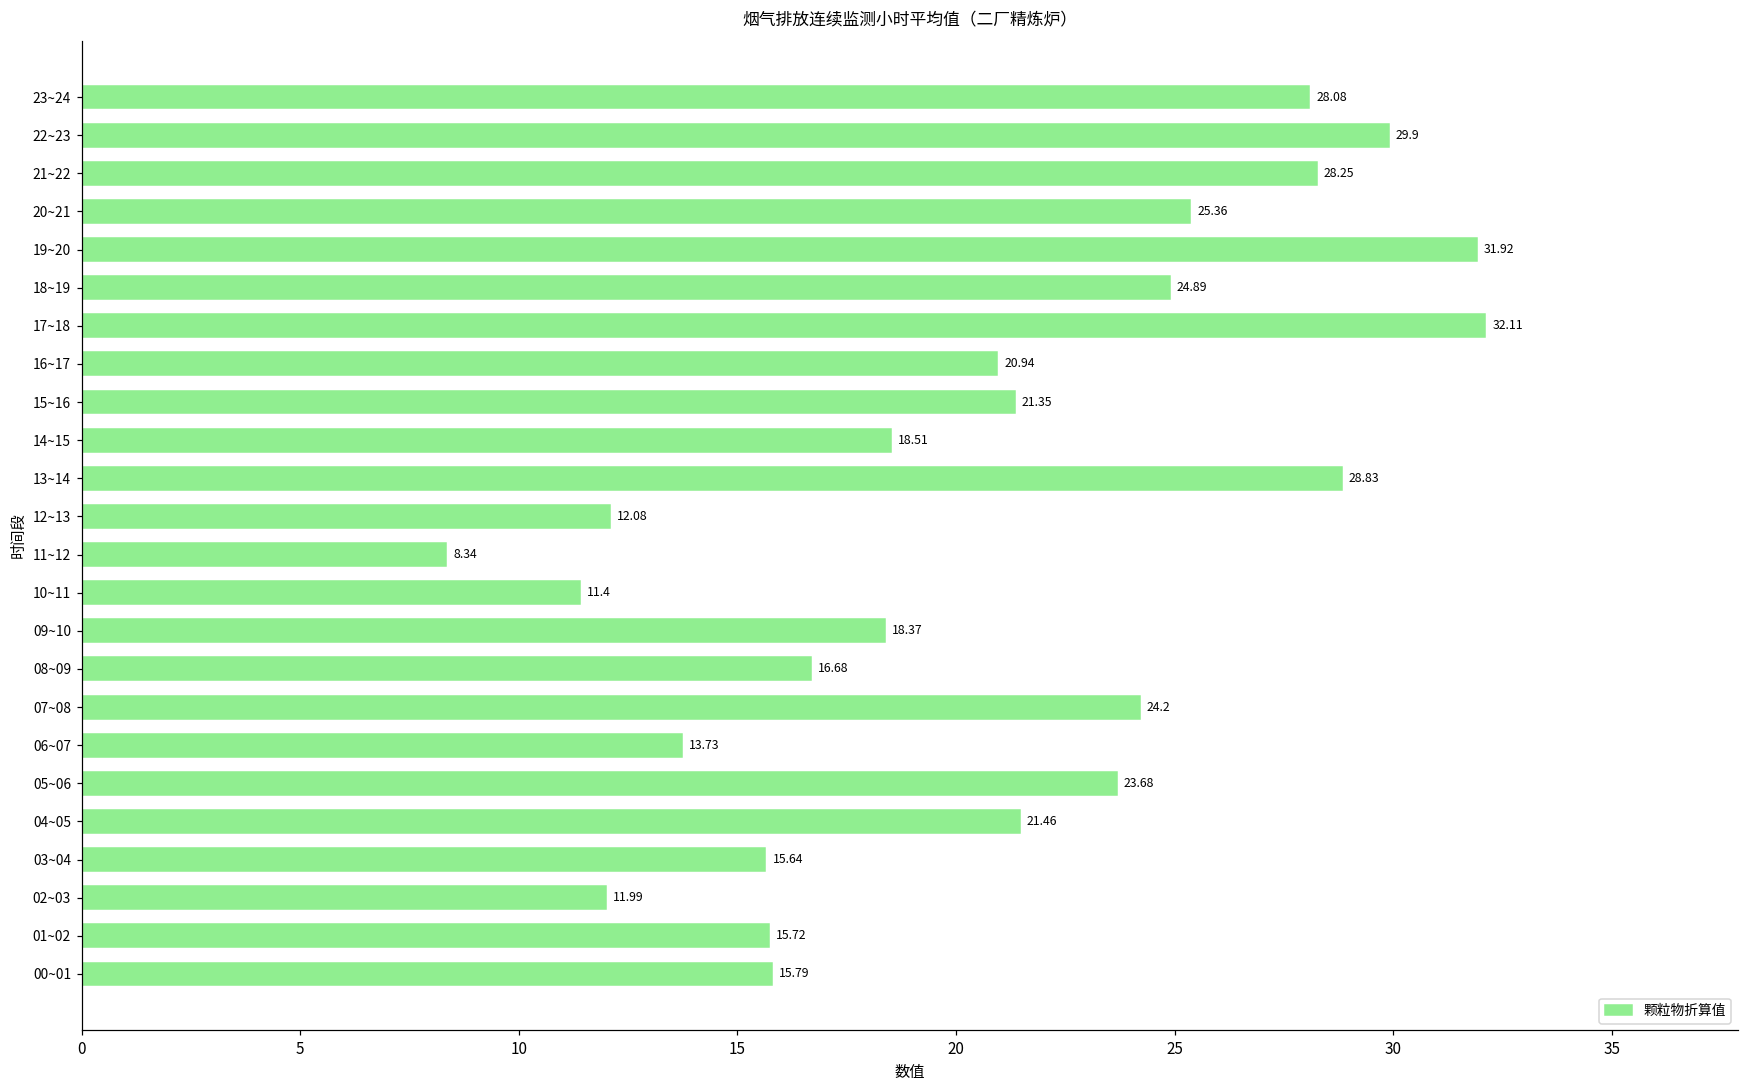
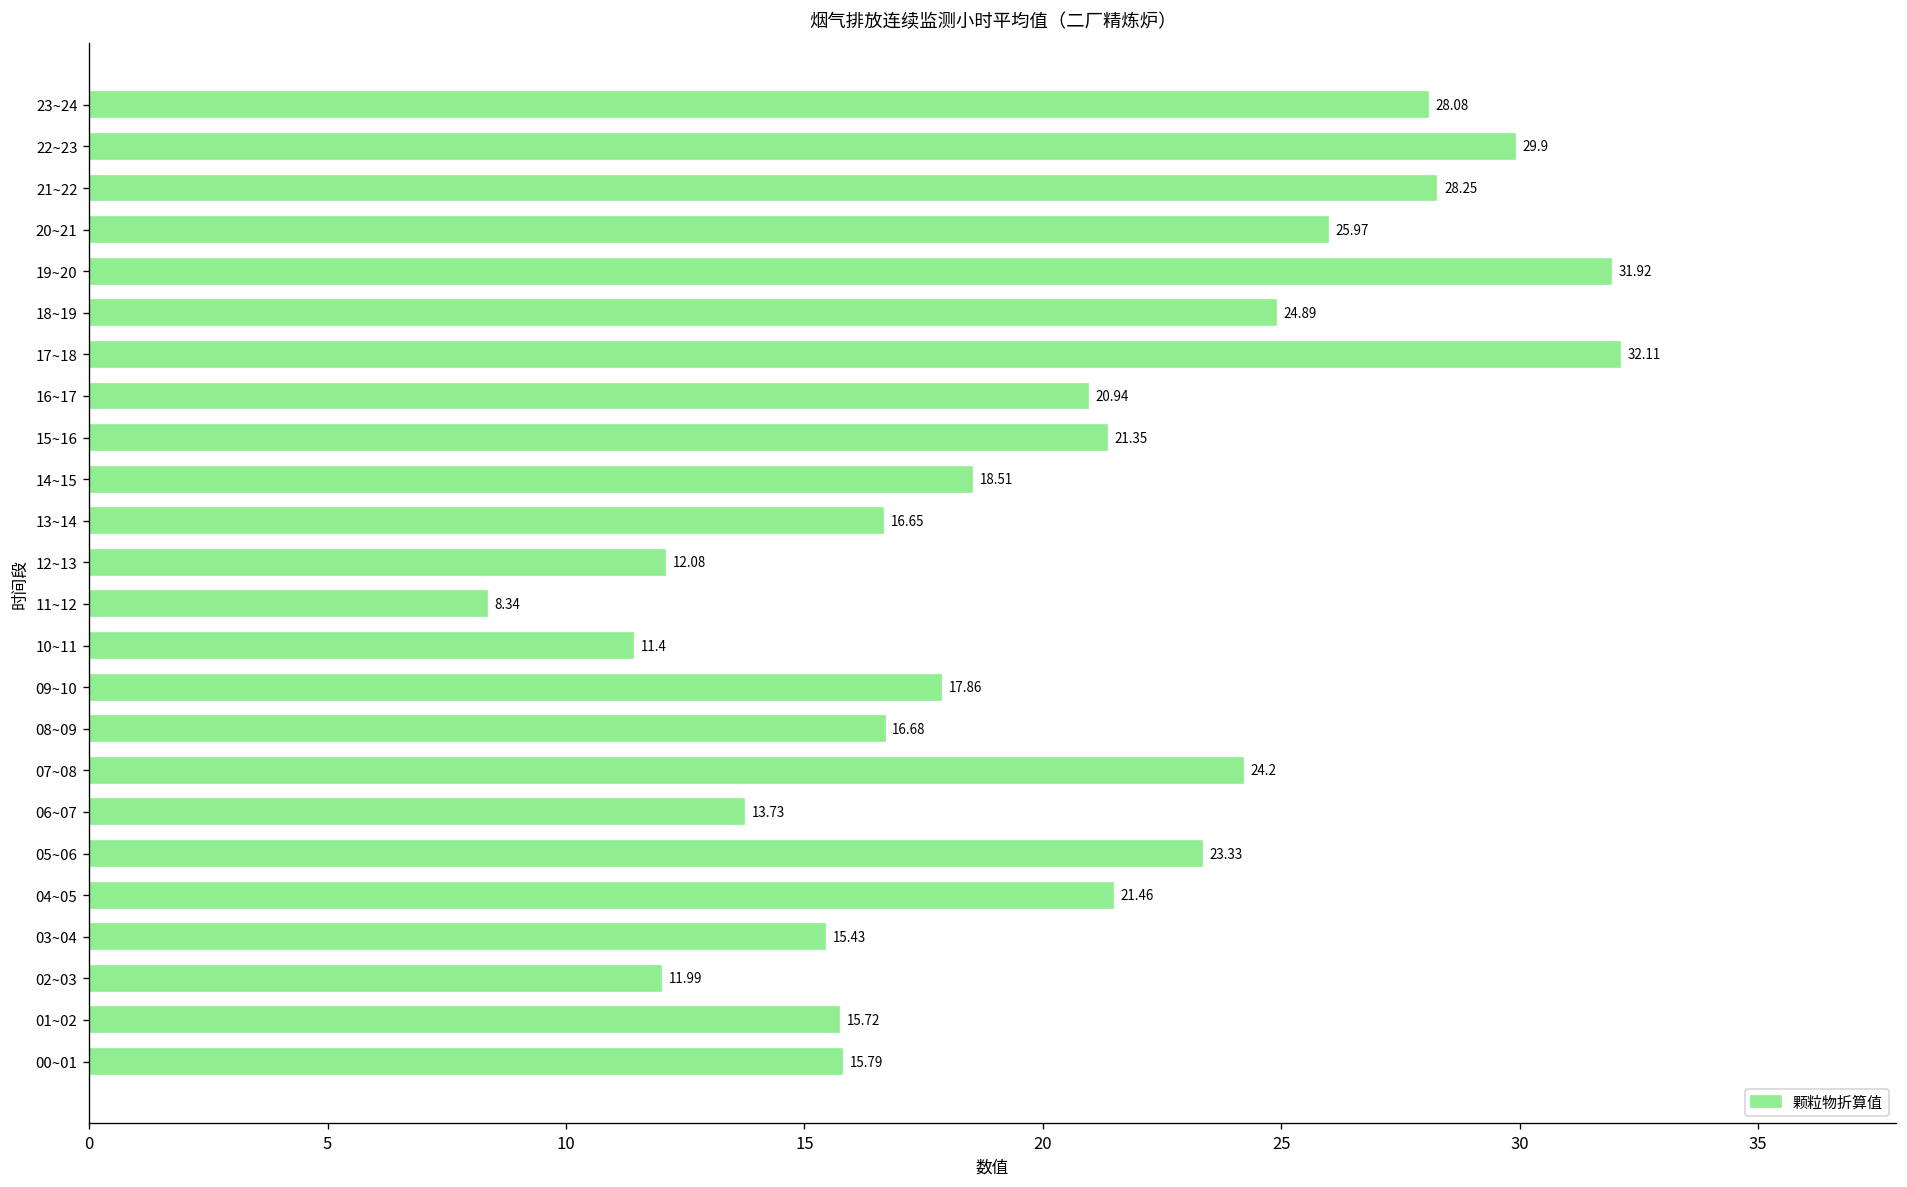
  {
    "23~24": 28.08,
    "22~23": 29.9,
    "21~22": 28.25,
-   "20~21": 25.36,
+   "20~21": 25.97,
    "19~20": 31.92,
    "18~19": 24.89,
    "17~18": 32.11,
    "16~17": 20.94,
    "15~16": 21.35,
    "14~15": 18.51,
-   "13~14": 28.83,
+   "13~14": 16.65,
    "12~13": 12.08,
    "11~12": 8.34,
    "10~11": 11.4,
-   "09~10": 18.37,
+   "09~10": 17.86,
    "08~09": 16.68,
    "07~08": 24.2,
    "06~07": 13.73,
-   "05~06": 23.68,
+   "05~06": 23.33,
    "04~05": 21.46,
-   "03~04": 15.64,
+   "03~04": 15.43,
    "02~03": 11.99,
    "01~02": 15.72,
    "00~01": 15.79
  }
